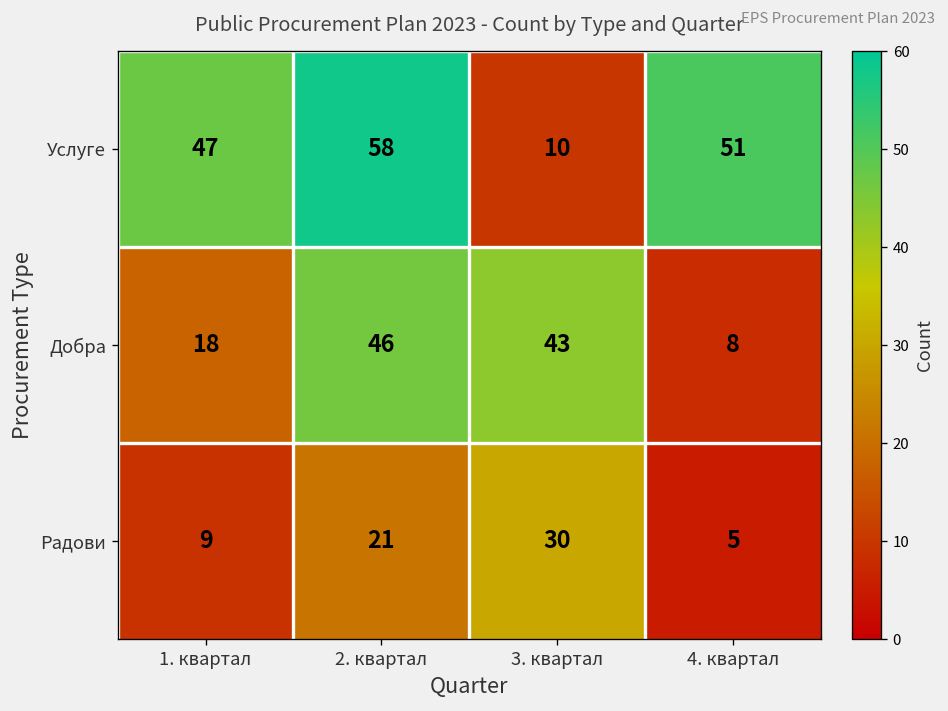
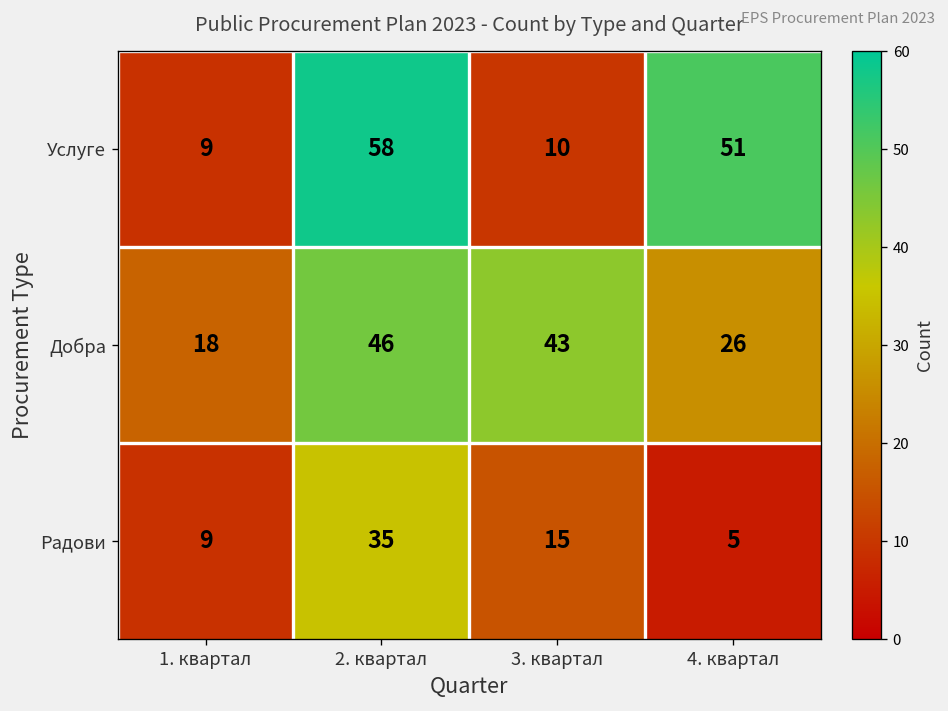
  {
    "Услуге": {
-     "1. квартал": 47,
+     "1. квартал": 9,
      "2. квартал": 58,
      "3. квартал": 10,
      "4. квартал": 51
    },
    "Добра": {
      "1. квартал": 18,
      "2. квартал": 46,
      "3. квартал": 43,
-     "4. квартал": 8
+     "4. квартал": 26
    },
    "Радови": {
      "1. квартал": 9,
-     "2. квартал": 21,
-     "3. квартал": 30,
+     "2. квартал": 35,
+     "3. квартал": 15,
      "4. квартал": 5
    }
  }
